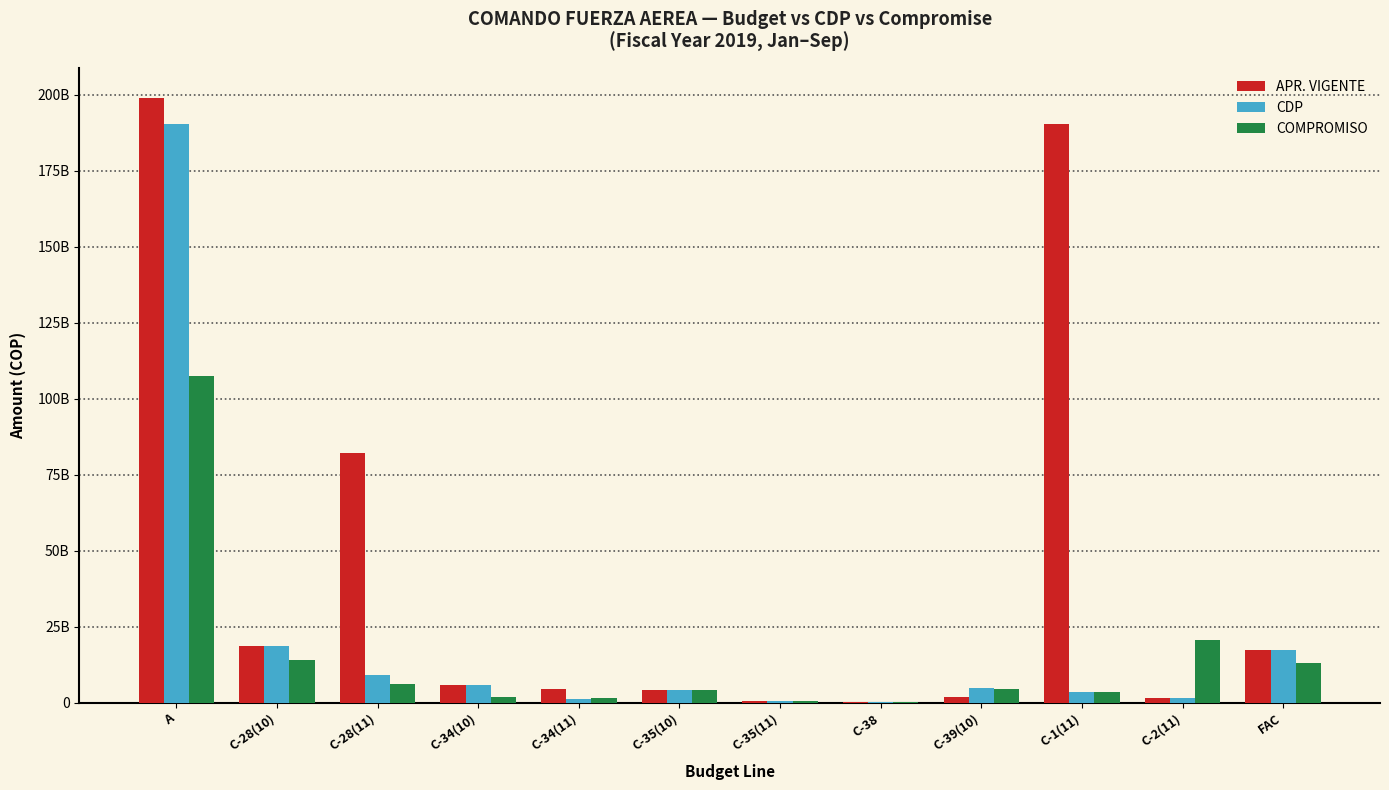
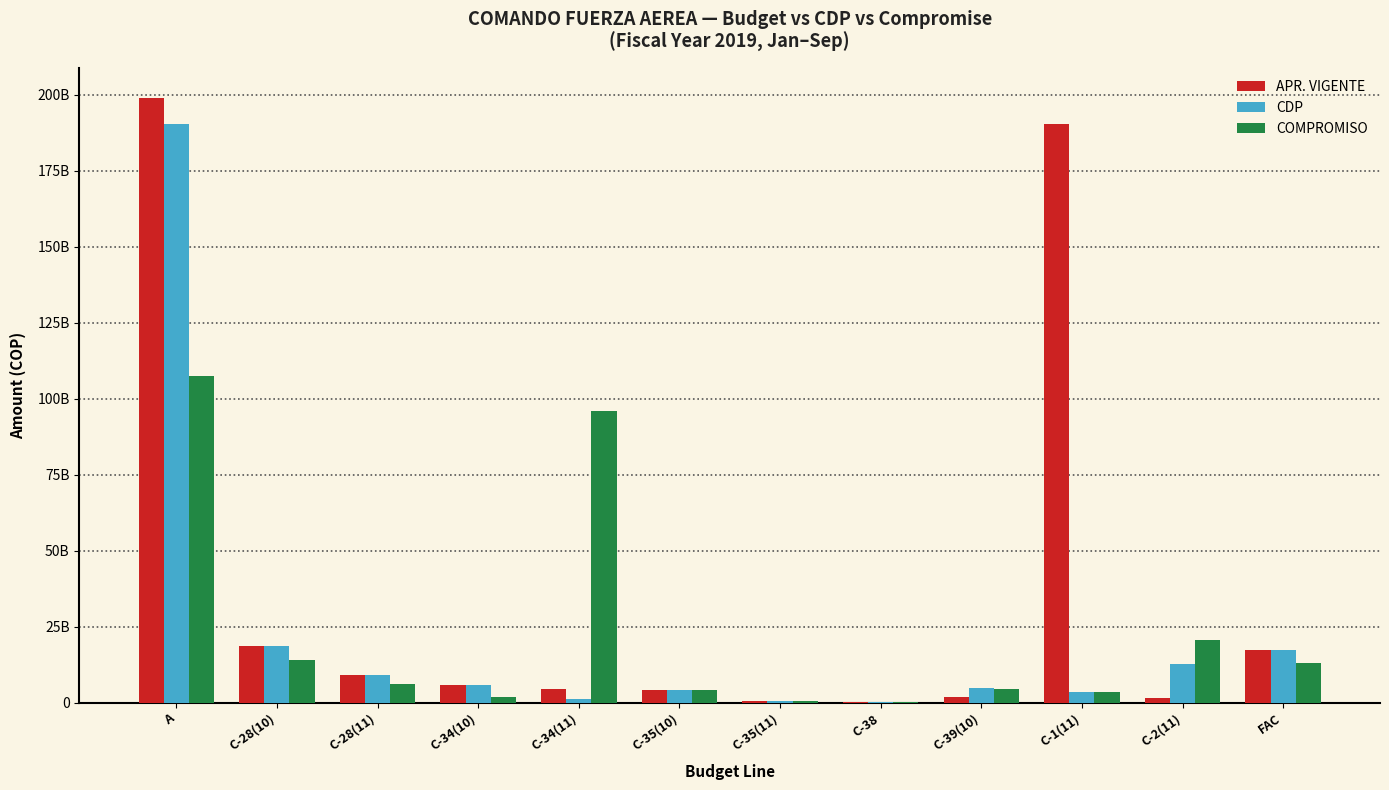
  {
    "APR. VIGENTE": {
      "A": 199000000000,
      "C-28(10)": 19000000000,
-     "C-28(11)": 82000000000,
+     "C-28(11)": 9000000000,
      "C-34(10)": 6000000000,
      "C-34(11)": 5000000000,
      "C-35(10)": 4000000000,
      "C-39(10)": 2000000000,
      "C-1(11)": 190000000000,
      "C-2(11)": 2000000000,
      "FAC": 17000000000
    },
    "CDP": {
      "A": 190000000000,
      "C-28(10)": 19000000000,
      "C-28(11)": 9000000000,
      "C-34(10)": 6000000000,
      "C-34(11)": 1000000000,
      "C-35(10)": 4000000000,
      "C-39(10)": 5000000000,
      "C-1(11)": 4000000000,
-     "C-2(11)": 2000000000,
+     "C-2(11)": 13000000000,
      "FAC": 17000000000
    },
    "COMPROMISO": {
      "A": 107000000000,
      "C-28(10)": 14000000000,
      "C-28(11)": 6000000000,
      "C-34(10)": 2000000000,
-     "C-34(11)": 2000000000,
+     "C-34(11)": 96000000000,
      "C-35(10)": 4000000000,
      "C-39(10)": 5000000000,
      "C-1(11)": 4000000000,
      "C-2(11)": 21000000000,
      "FAC": 13000000000
    }
  }
